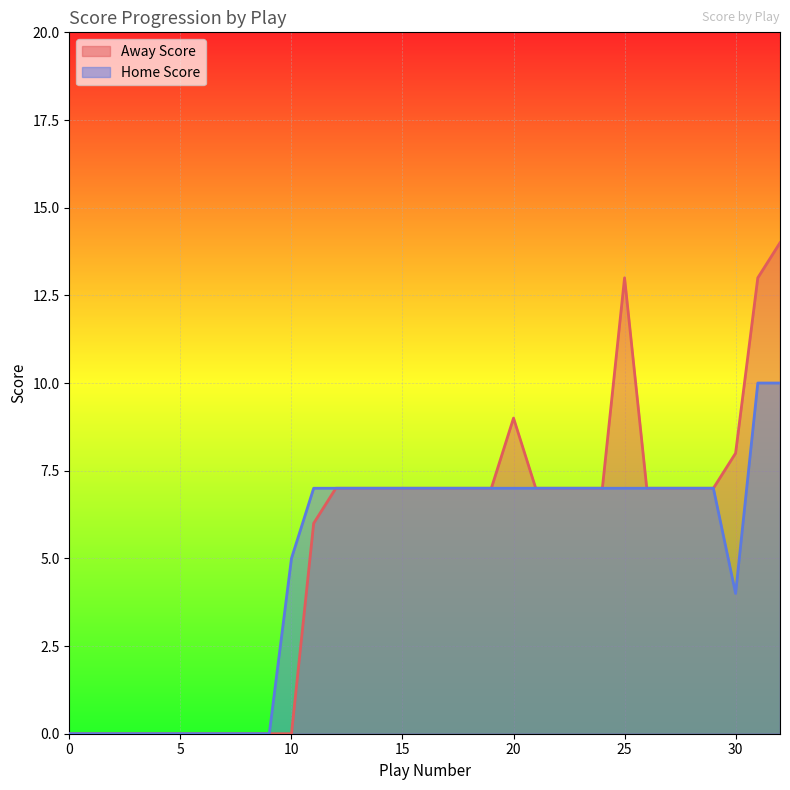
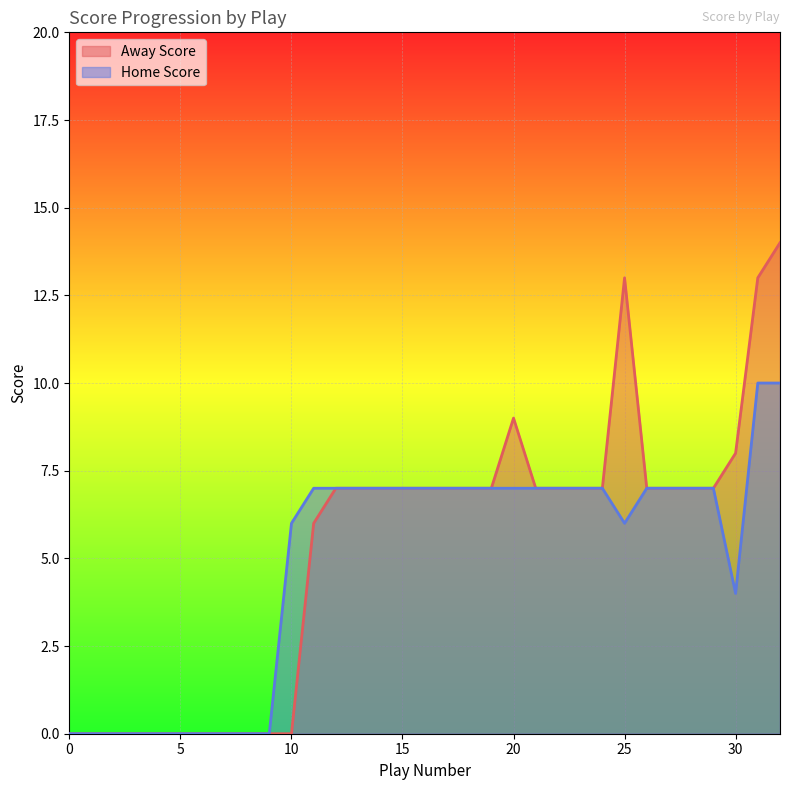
  {
    "Away Score": {
      "10": 0,
      "20": 9,
      "25": 13,
      "30": 8
    },
    "Home Score": {
-     "10": 5,
+     "10": 6,
      "20": 7,
-     "25": 7,
+     "25": 6,
      "30": 4
    }
  }
